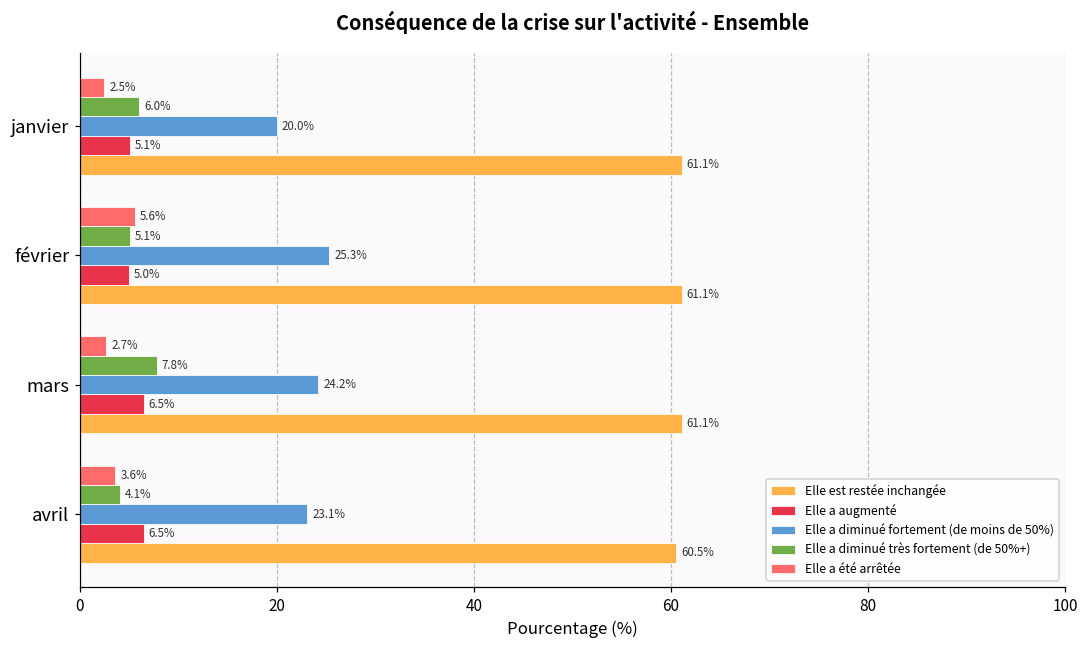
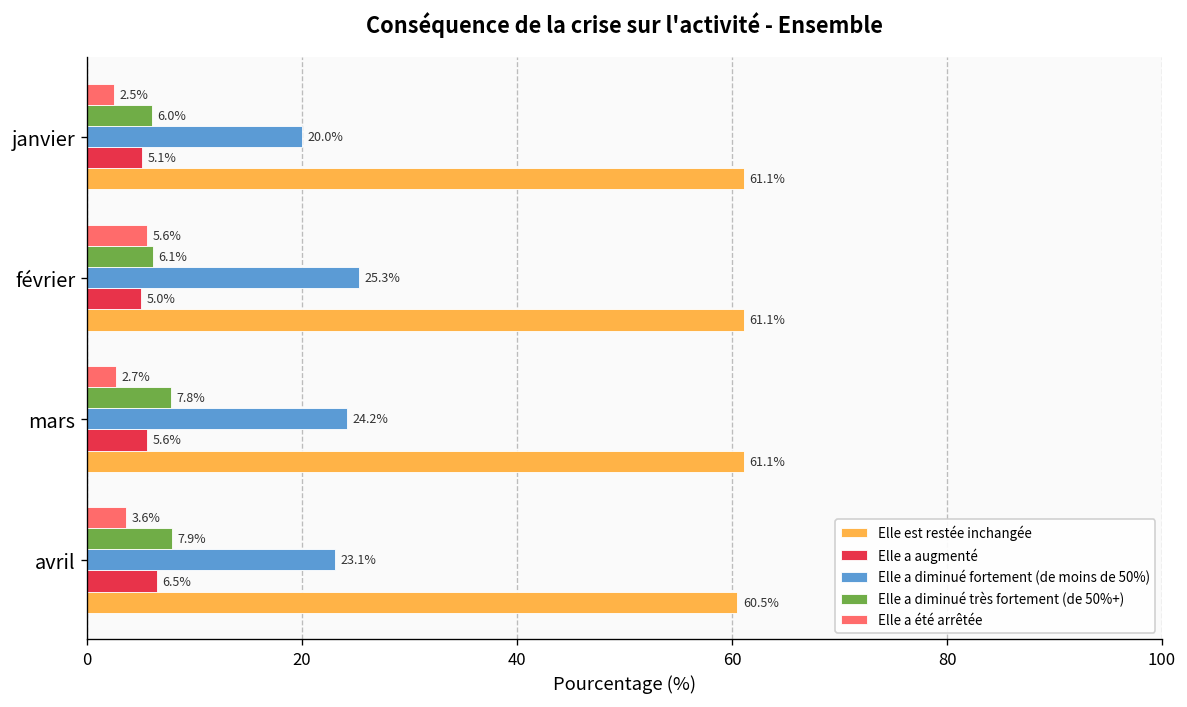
  {
    "Elle est restée inchangée": {
      "janvier": "61.1%",
      "février": "61.1%",
      "mars": "61.1%",
      "avril": "60.5%"
    },
    "Elle a augmenté": {
      "janvier": "5.1%",
      "février": "5.0%",
-     "mars": "6.5%",
+     "mars": "5.6%",
      "avril": "6.5%"
    },
    "Elle a diminué fortement (de moins de 50%)": {
      "janvier": "20.0%",
      "février": "25.3%",
      "mars": "24.2%",
      "avril": "23.1%"
    },
    "Elle a diminué très fortement (de 50%+)": {
      "janvier": "6.0%",
-     "février": "5.1%",
+     "février": "6.1%",
      "mars": "7.8%",
-     "avril": "4.1%"
+     "avril": "7.9%"
    },
    "Elle a été arrêtée": {
      "janvier": "2.5%",
      "février": "5.6%",
      "mars": "2.7%",
      "avril": "3.6%"
    }
  }
